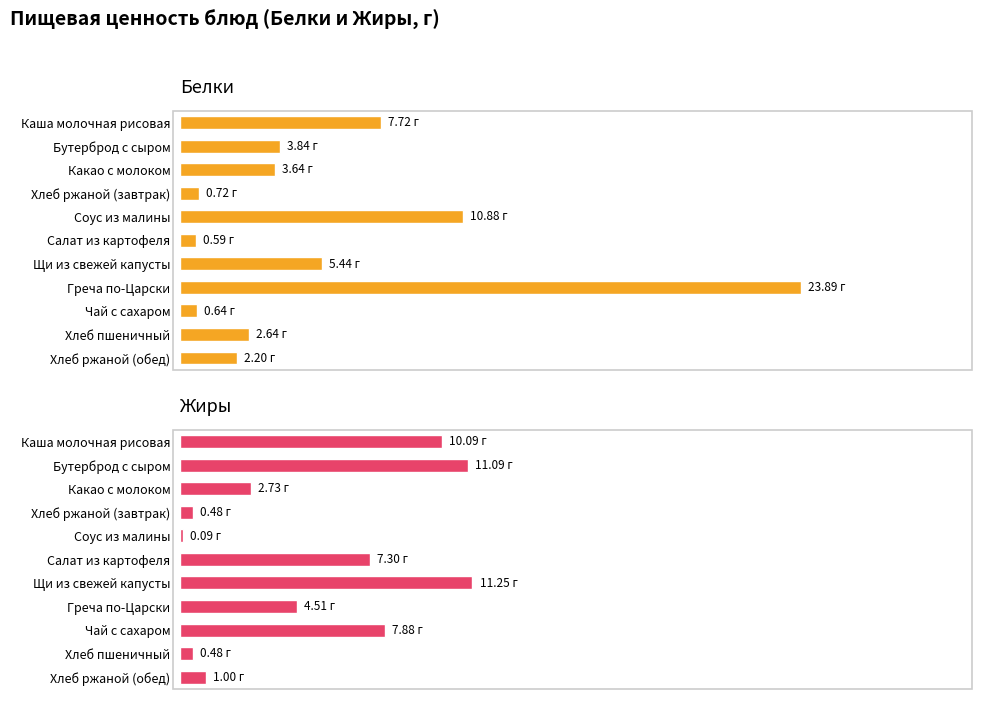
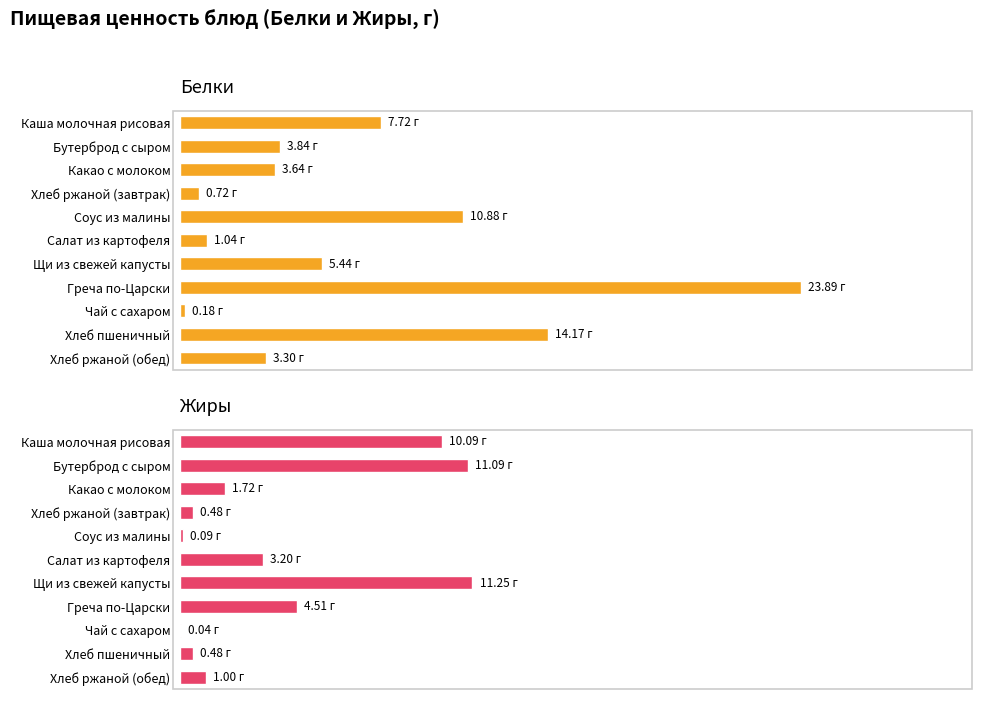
  {
    "Белки": {
      "Каша молочная рисовая": 7.72,
      "Бутерброд с сыром": 3.84,
      "Какао с молоком": 3.64,
      "Хлеб ржаной (завтрак)": 0.72,
      "Соус из малины": 10.88,
-     "Салат из картофеля": 0.59,
+     "Салат из картофеля": 1.04,
      "Щи из свежей капусты": 5.44,
      "Греча по-Царски": 23.89,
-     "Чай с сахаром": 0.64,
-     "Хлеб пшеничный": 2.64,
-     "Хлеб ржаной (обед)": 2.20
+     "Чай с сахаром": 0.18,
+     "Хлеб пшеничный": 14.17,
+     "Хлеб ржаной (обед)": 3.30
    },
    "Жиры": {
      "Каша молочная рисовая": 10.09,
      "Бутерброд с сыром": 11.09,
-     "Какао с молоком": 2.73,
+     "Какао с молоком": 1.72,
      "Хлеб ржаной (завтрак)": 0.48,
      "Соус из малины": 0.09,
-     "Салат из картофеля": 7.30,
+     "Салат из картофеля": 3.20,
      "Щи из свежей капусты": 11.25,
      "Греча по-Царски": 4.51,
-     "Чай с сахаром": 7.88,
+     "Чай с сахаром": 0.04,
      "Хлеб пшеничный": 0.48,
      "Хлеб ржаной (обед)": 1.00
    }
  }
